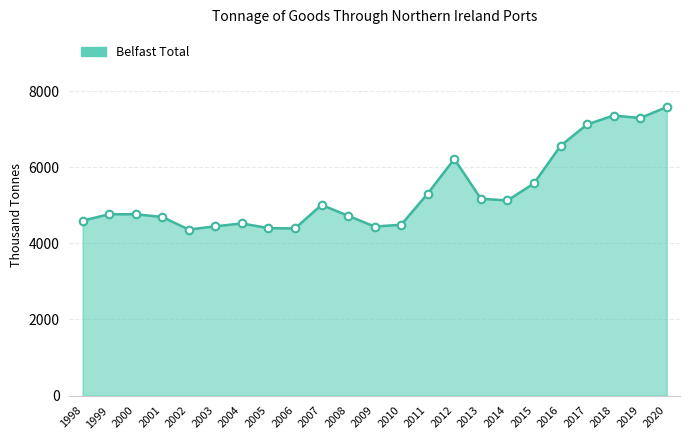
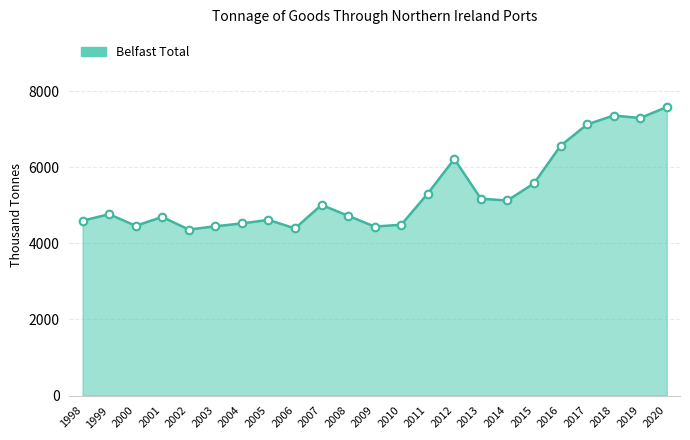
  {
    "1998": 4600,
    "1999": 4800,
-   "2000": 4800,
+   "2000": 4500,
    "2001": 4700,
    "2002": 4400,
    "2003": 4400,
    "2004": 4500,
-   "2005": 4400,
+   "2005": 4600,
    "2006": 4400,
    "2007": 5000,
    "2008": 4700,
    "2009": 4400,
    "2010": 4500,
    "2011": 5300,
    "2012": 6200,
    "2013": 5200,
    "2014": 5100,
    "2015": 5600,
    "2016": 6600,
    "2017": 7100,
    "2018": 7400,
    "2019": 7300,
    "2020": 7600
  }
